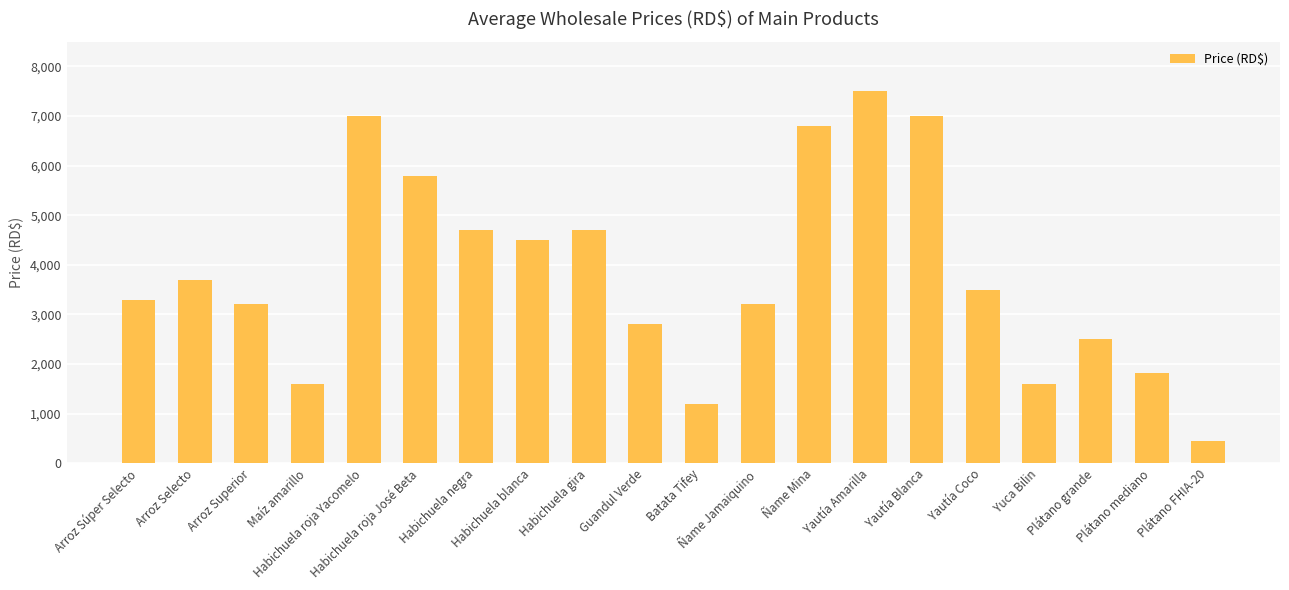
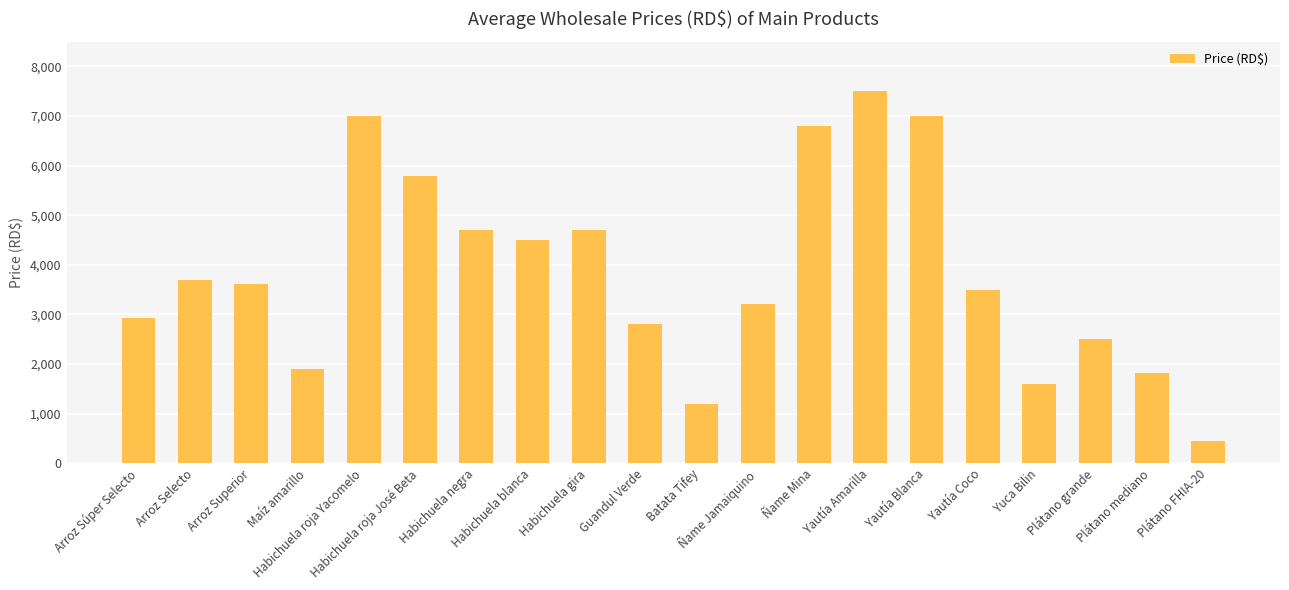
  {
-   "Arroz Súper Selecto": "3,300",
+   "Arroz Súper Selecto": "2,900",
    "Arroz Selecto": "3,700",
-   "Arroz Superior": "3,200",
-   "Maíz amarillo": "1,600",
+   "Arroz Superior": "3,600",
+   "Maíz amarillo": "1,900",
    "Habichuela roja Yacomelo": "7,000",
    "Habichuela roja José Beta": "5,800",
    "Habichuela negra": "4,700",
    "Habichuela blanca": "4,500",
    "Habichuela gira": "4,700",
    "Guandul Verde": "2,800",
    "Batata Tifey": "1,200",
    "Ñame Jamaiquino": "3,200",
    "Ñame Mina": "6,800",
    "Yautía Amarilla": "7,500",
    "Yautía Blanca": "7,000",
    "Yautía Coco": "3,500",
    "Yuca Bilin": "1,600",
    "Plátano grande": "2,500",
    "Plátano mediano": "1,800",
    "Plátano FHIA-20": "400"
  }
